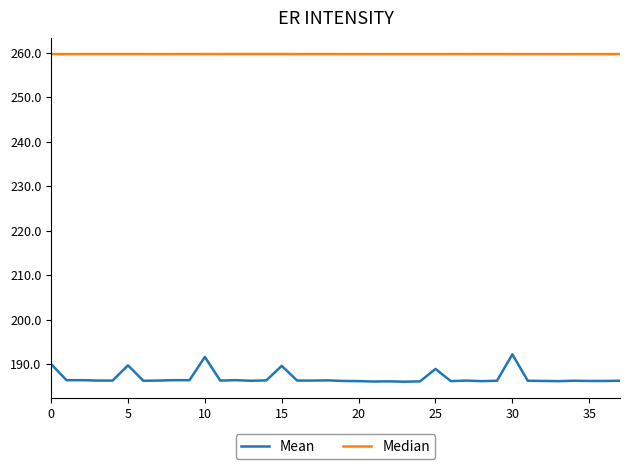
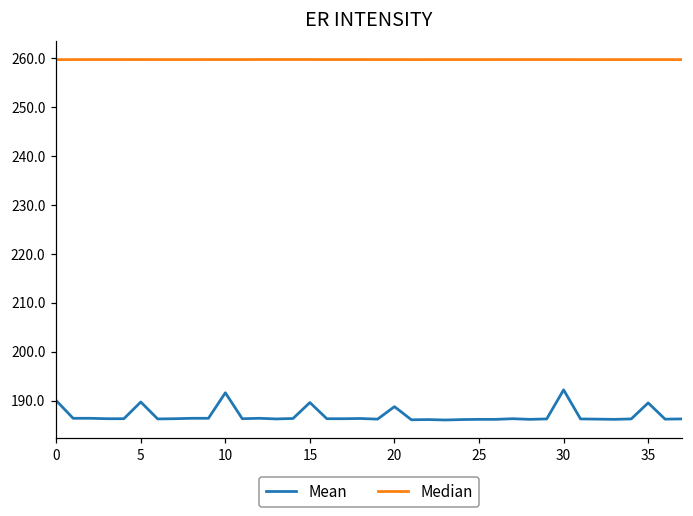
  {
    "Mean": {
      "0": 190,
      "5": 190,
      "10": 192,
      "15": 190,
-     "20": 186,
-     "25": 189,
+     "20": 189,
+     "25": 186,
      "30": 192,
-     "35": 186
+     "35": 190
    },
    "Median": {
      "0": 260,
      "5": 260,
      "10": 260,
      "15": 260,
      "20": 260,
      "25": 260,
      "30": 260,
      "35": 260
    }
  }
